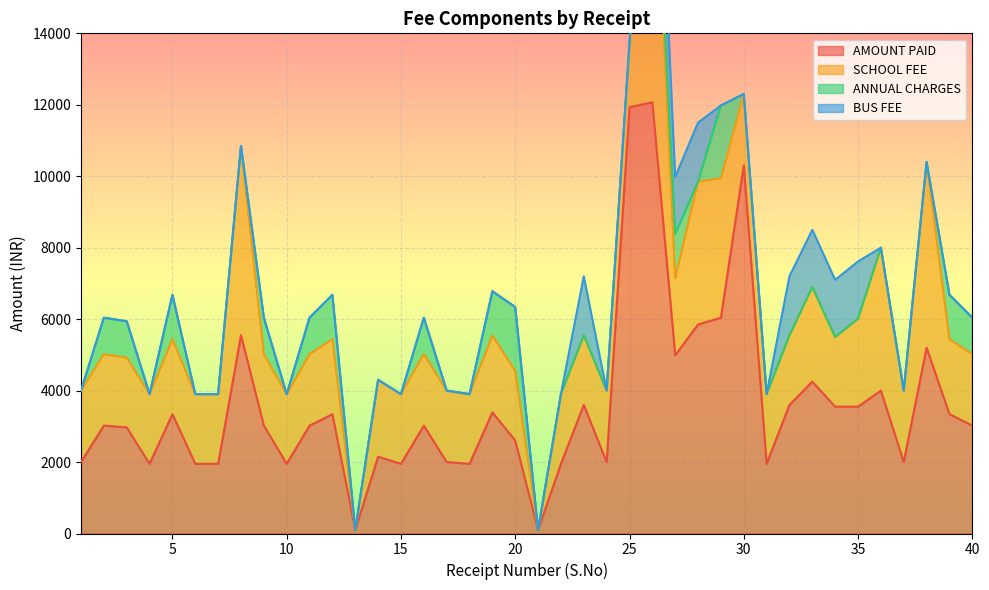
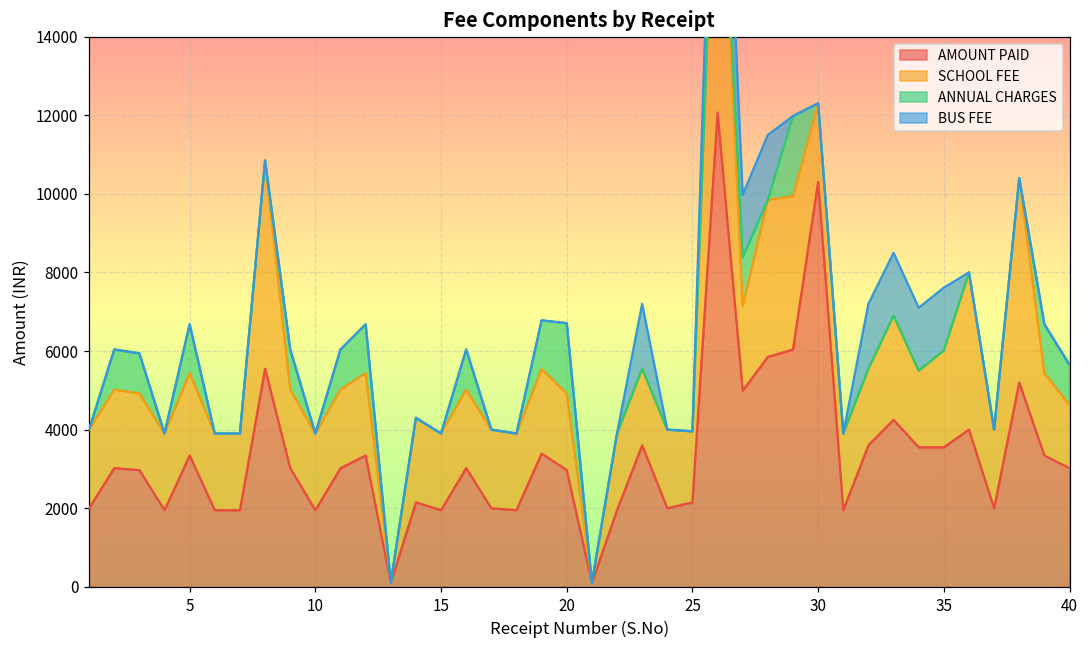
  {
    "AMOUNT PAID": {
      "5": 3300,
      "10": 2000,
      "15": 2000,
-     "20": 2600,
-     "25": 11900,
+     "20": 3000,
+     "25": 2200,
      "30": 10300,
      "35": 3600,
      "40": 3000
    },
    "SCHOOL FEE": {
      "5": 2100,
      "20": 2000,
-     "40": 2000
+     "40": 1600
    },
    "BUS FEE": {
      "35": 1600
    }
  }
